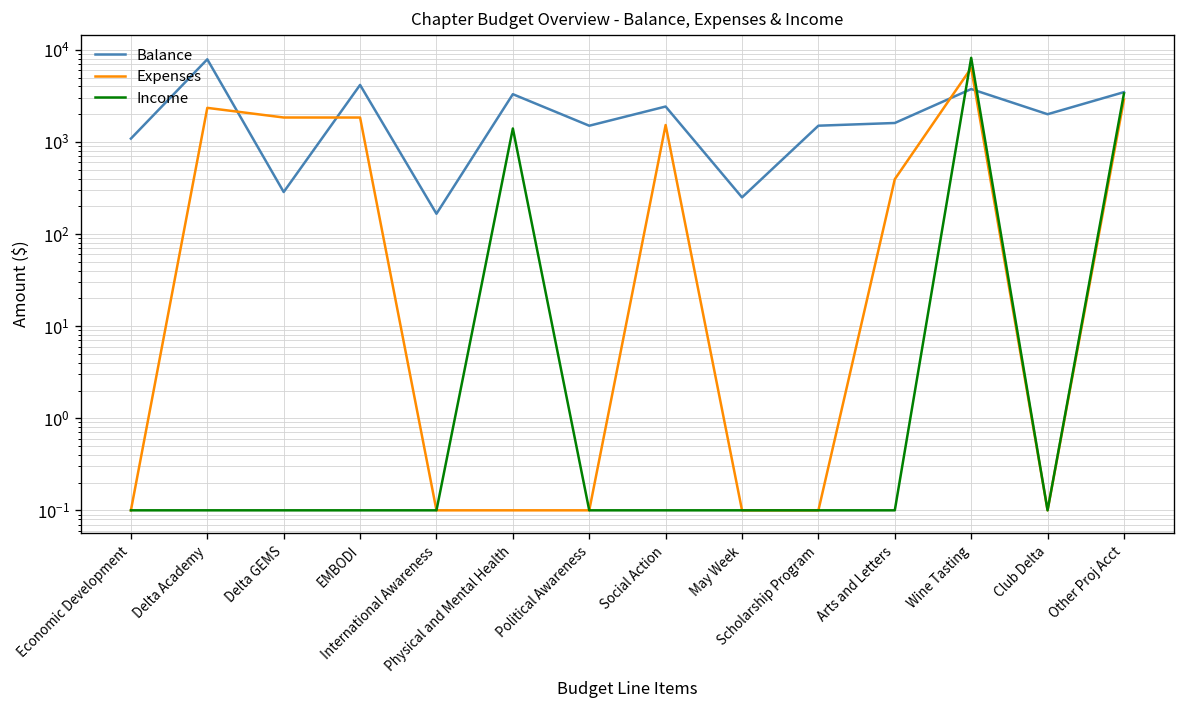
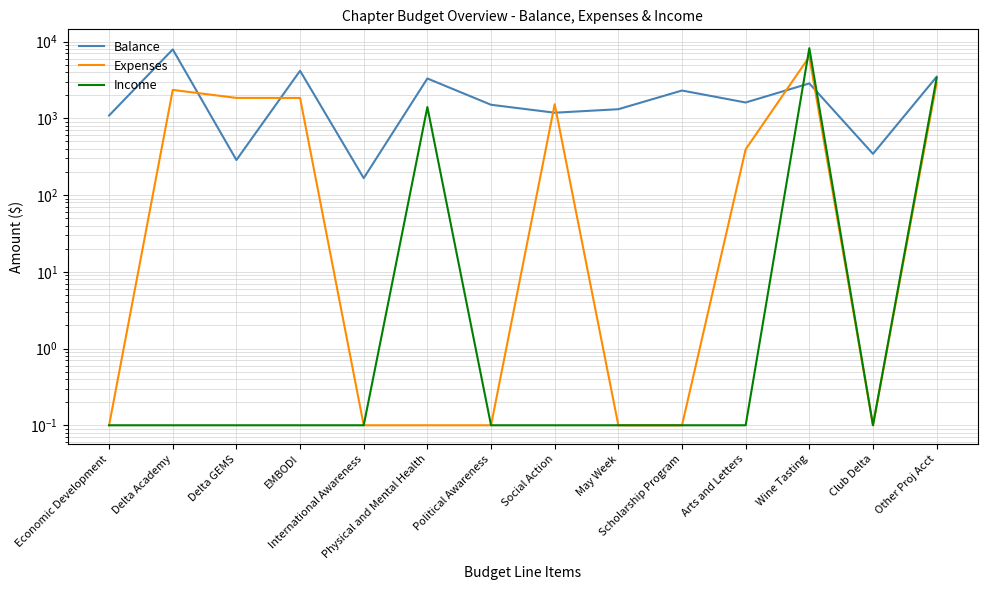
  {
    "Balance": {
      "Economic Development": 1100,
      "Delta Academy": 8000,
      "Delta GEMS": 290,
      "EMBODI": 4000,
      "International Awareness": 170,
      "Physical and Mental Health": 3300,
      "Political Awareness": 1500,
-     "Social Action": 2400,
-     "May Week": 250,
-     "Scholarship Program": 1500,
+     "Social Action": 1200,
+     "May Week": 1300,
+     "Scholarship Program": 2300,
      "Arts and Letters": 1600,
-     "Wine Tasting": 4000,
-     "Club Delta": 2000
+     "Wine Tasting": 2800,
+     "Club Delta": 300
    },
    "Expenses": {
      "Delta Academy": 2300,
      "Delta GEMS": 1800,
      "EMBODI": 1800,
      "Physical and Mental Health": 0.10,
      "Social Action": 1500,
      "Arts and Letters": 400,
      "Wine Tasting": 6000,
      "Other Proj Acct": 2900
    },
    "Income": {
      "Delta Academy": 0.10,
      "Delta GEMS": 0.10,
      "EMBODI": 0.10,
      "Physical and Mental Health": 1400,
      "Social Action": 0.10,
      "Arts and Letters": 0.10,
      "Wine Tasting": 8000
    }
  }
